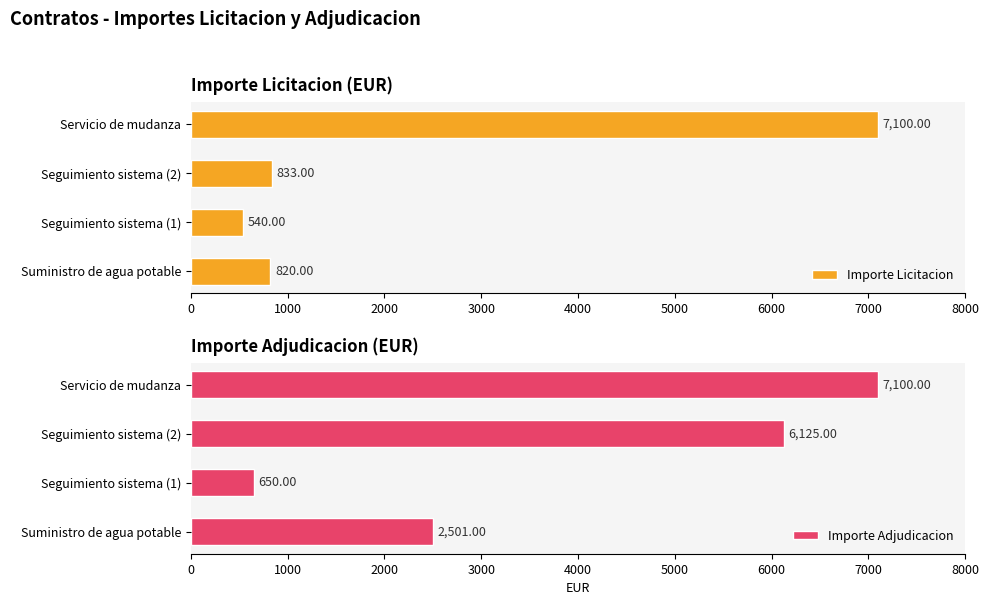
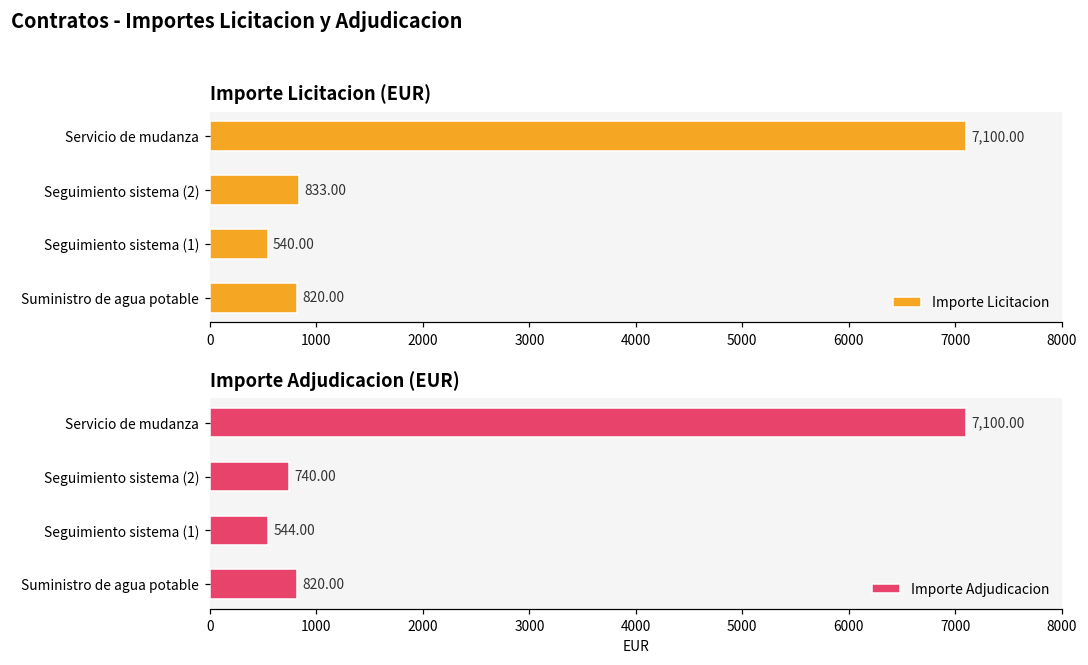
  {
    "Importe Licitacion (EUR)": {
      "Servicio de mudanza": "7,100.00",
      "Seguimiento sistema (2)": "833.00",
      "Seguimiento sistema (1)": "540.00",
      "Suministro de agua potable": "820.00"
    },
    "Importe Adjudicacion (EUR)": {
      "Servicio de mudanza": "7,100.00",
-     "Seguimiento sistema (2)": "6,125.00",
-     "Seguimiento sistema (1)": "650.00",
-     "Suministro de agua potable": "2,501.00"
+     "Seguimiento sistema (2)": "740.00",
+     "Seguimiento sistema (1)": "544.00",
+     "Suministro de agua potable": "820.00"
    }
  }
